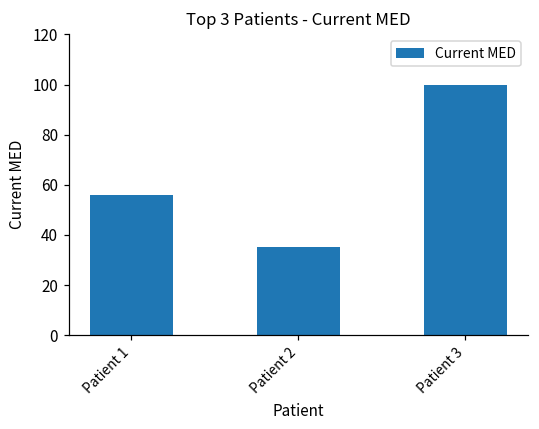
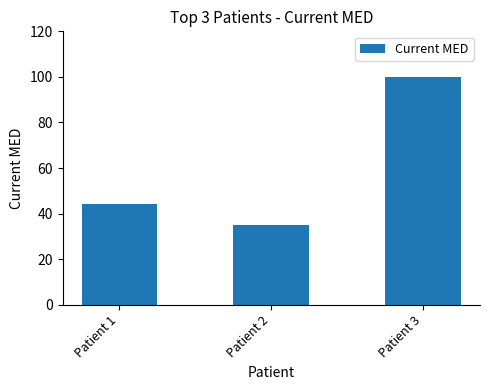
  {
-   "Patient 1": 56,
+   "Patient 1": 44,
    "Patient 2": 35,
    "Patient 3": 100
  }
